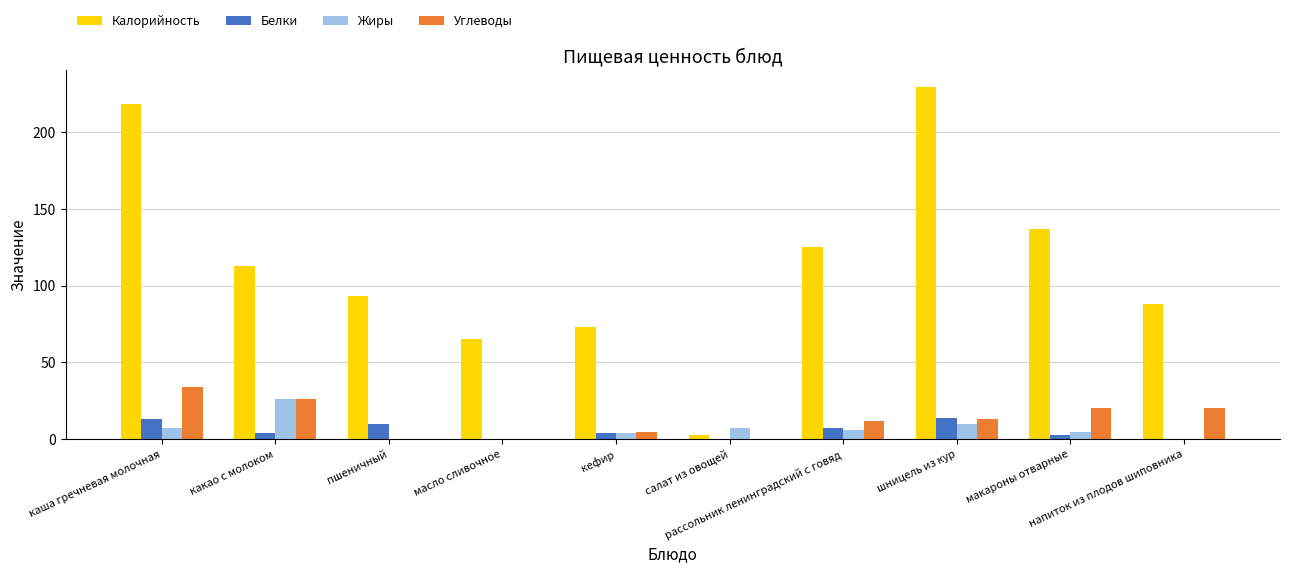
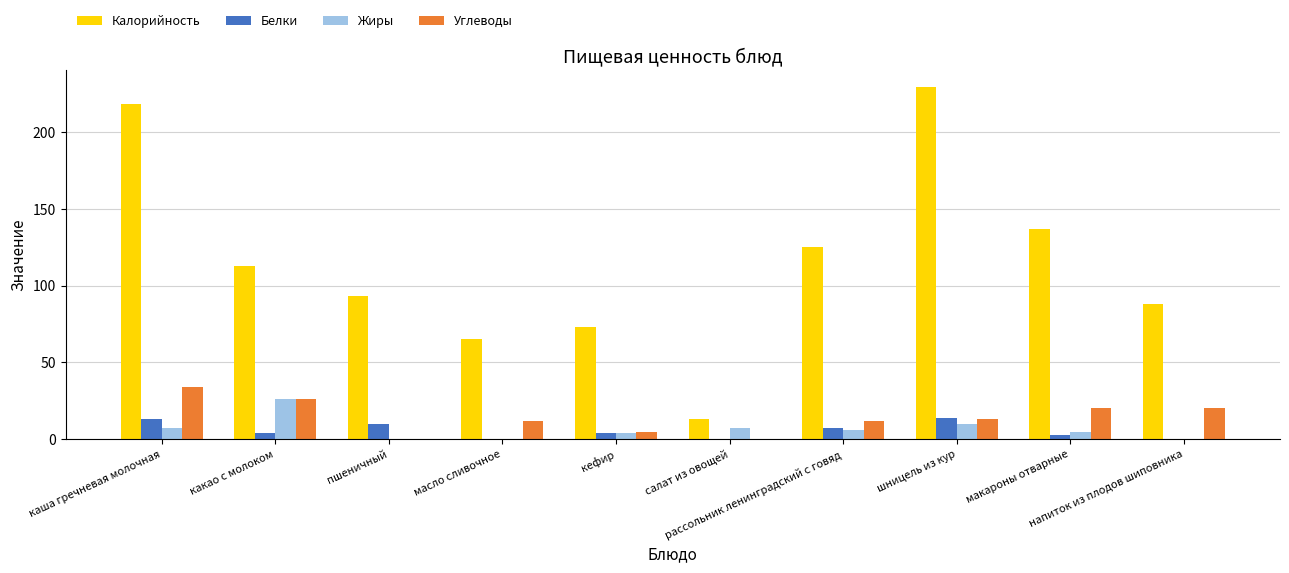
  {
    "Калорийность": {
      "каша гречневая молочная": 218,
      "какао с молоком": 113,
      "пшеничный": 93,
      "масло сливочное": 65,
      "кефир": 73,
-     "салат из овощей": 3,
+     "салат из овощей": 13,
      "рассольник ленинградский с говяд": 125,
      "шницель из кур": 229,
      "макароны отварные": 137,
      "напиток из плодов шиповника": 88
    },
    "Белки": {
      "каша гречневая молочная": 13,
      "какао с молоком": 4,
      "пшеничный": 10,
      "масло сливочное": 0,
      "кефир": 4,
      "салат из овощей": 0,
      "рассольник ленинградский с говяд": 7,
      "шницель из кур": 14,
      "макароны отварные": 3,
      "напиток из плодов шиповника": 0
    },
    "Жиры": {
      "каша гречневая молочная": 7,
      "какао с молоком": 26,
      "пшеничный": 0,
      "масло сливочное": 0,
      "кефир": 4,
      "салат из овощей": 7,
      "рассольник ленинградский с говяд": 6,
      "шницель из кур": 10,
      "макароны отварные": 5,
      "напиток из плодов шиповника": 0
    },
    "Углеводы": {
      "каша гречневая молочная": 34,
      "какао с молоком": 26,
      "пшеничный": 0,
-     "масло сливочное": 0,
+     "масло сливочное": 12,
      "кефир": 5,
      "салат из овощей": 0,
      "рассольник ленинградский с говяд": 12,
      "шницель из кур": 13,
      "макароны отварные": 20,
      "напиток из плодов шиповника": 20
    }
  }
